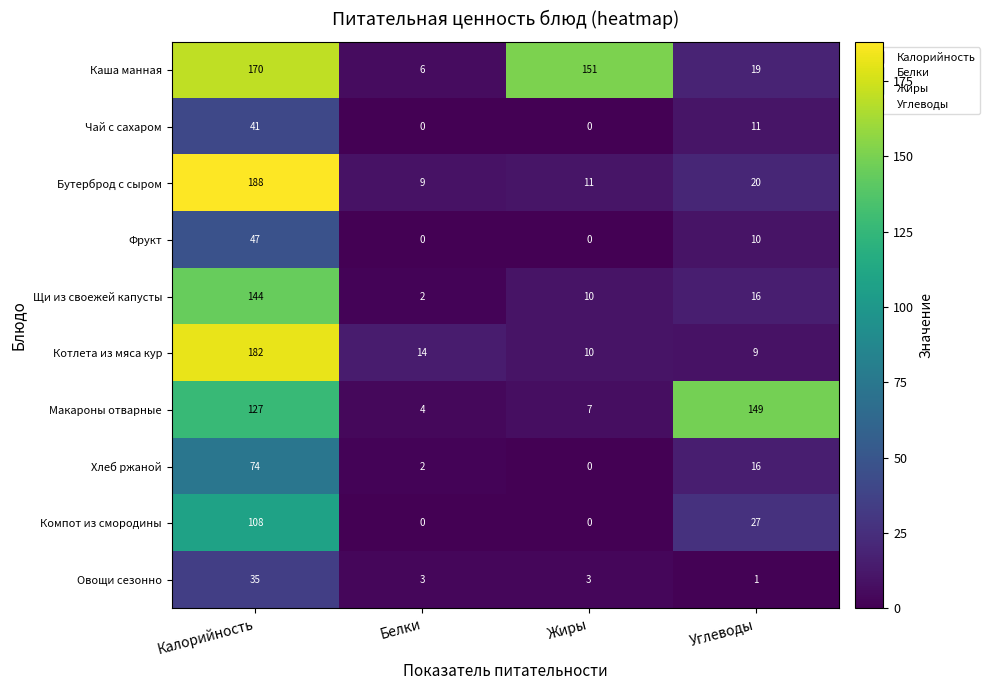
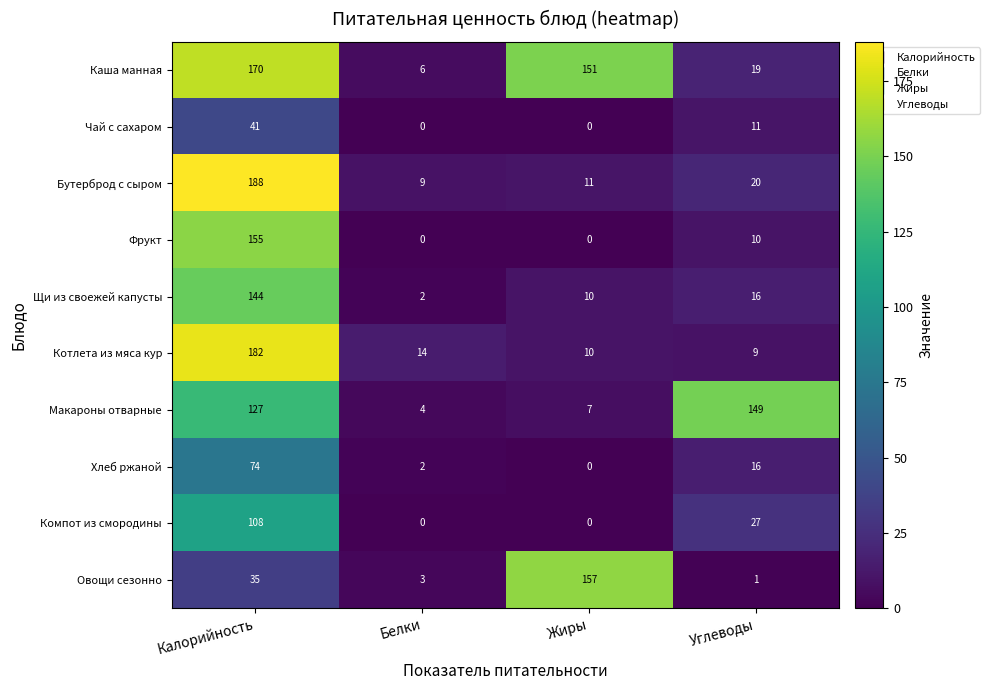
  {
    "Каша манная": {
      "Калорийность": 170,
      "Белки": 6,
      "Жиры": 151,
      "Углеводы": 19
    },
    "Чай с сахаром": {
      "Калорийность": 41,
      "Белки": 0,
      "Жиры": 0,
      "Углеводы": 11
    },
    "Бутерброд с сыром": {
      "Калорийность": 188,
      "Белки": 9,
      "Жиры": 11,
      "Углеводы": 20
    },
    "Фрукт": {
-     "Калорийность": 47,
+     "Калорийность": 155,
      "Белки": 0,
      "Жиры": 0,
      "Углеводы": 10
    },
    "Щи из своежей капусты": {
      "Калорийность": 144,
      "Белки": 2,
      "Жиры": 10,
      "Углеводы": 16
    },
    "Котлета из мяса кур": {
      "Калорийность": 182,
      "Белки": 14,
      "Жиры": 10,
      "Углеводы": 9
    },
    "Макароны отварные": {
      "Калорийность": 127,
      "Белки": 4,
      "Жиры": 7,
      "Углеводы": 149
    },
    "Хлеб ржаной": {
      "Калорийность": 74,
      "Белки": 2,
      "Жиры": 0,
      "Углеводы": 16
    },
    "Компот из смородины": {
      "Калорийность": 108,
      "Белки": 0,
      "Жиры": 0,
      "Углеводы": 27
    },
    "Овощи сезонно": {
      "Калорийность": 35,
      "Белки": 3,
-     "Жиры": 3,
+     "Жиры": 157,
      "Углеводы": 1
    }
  }
